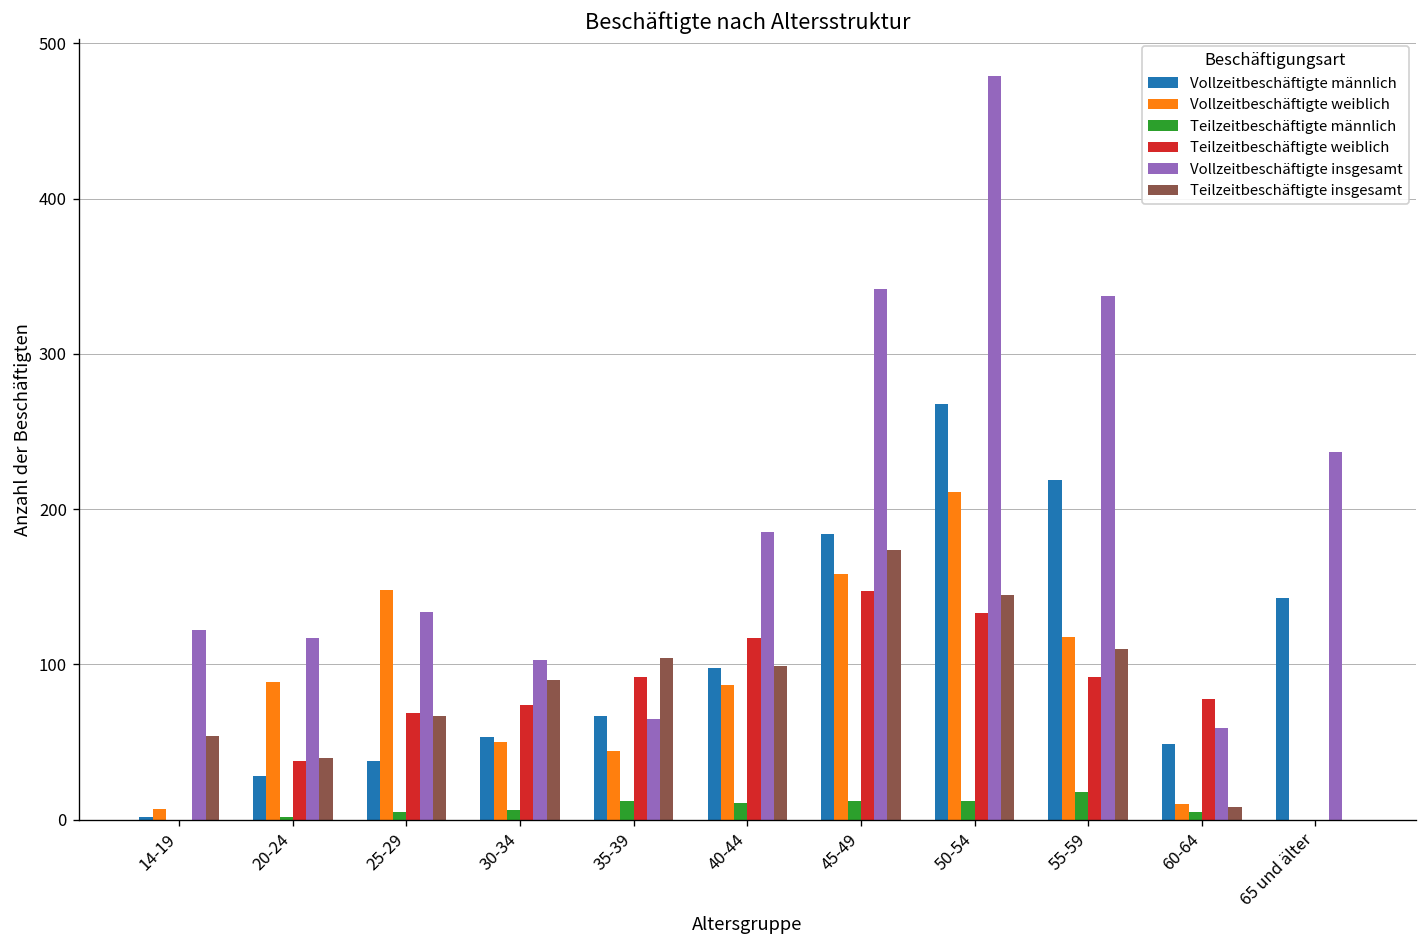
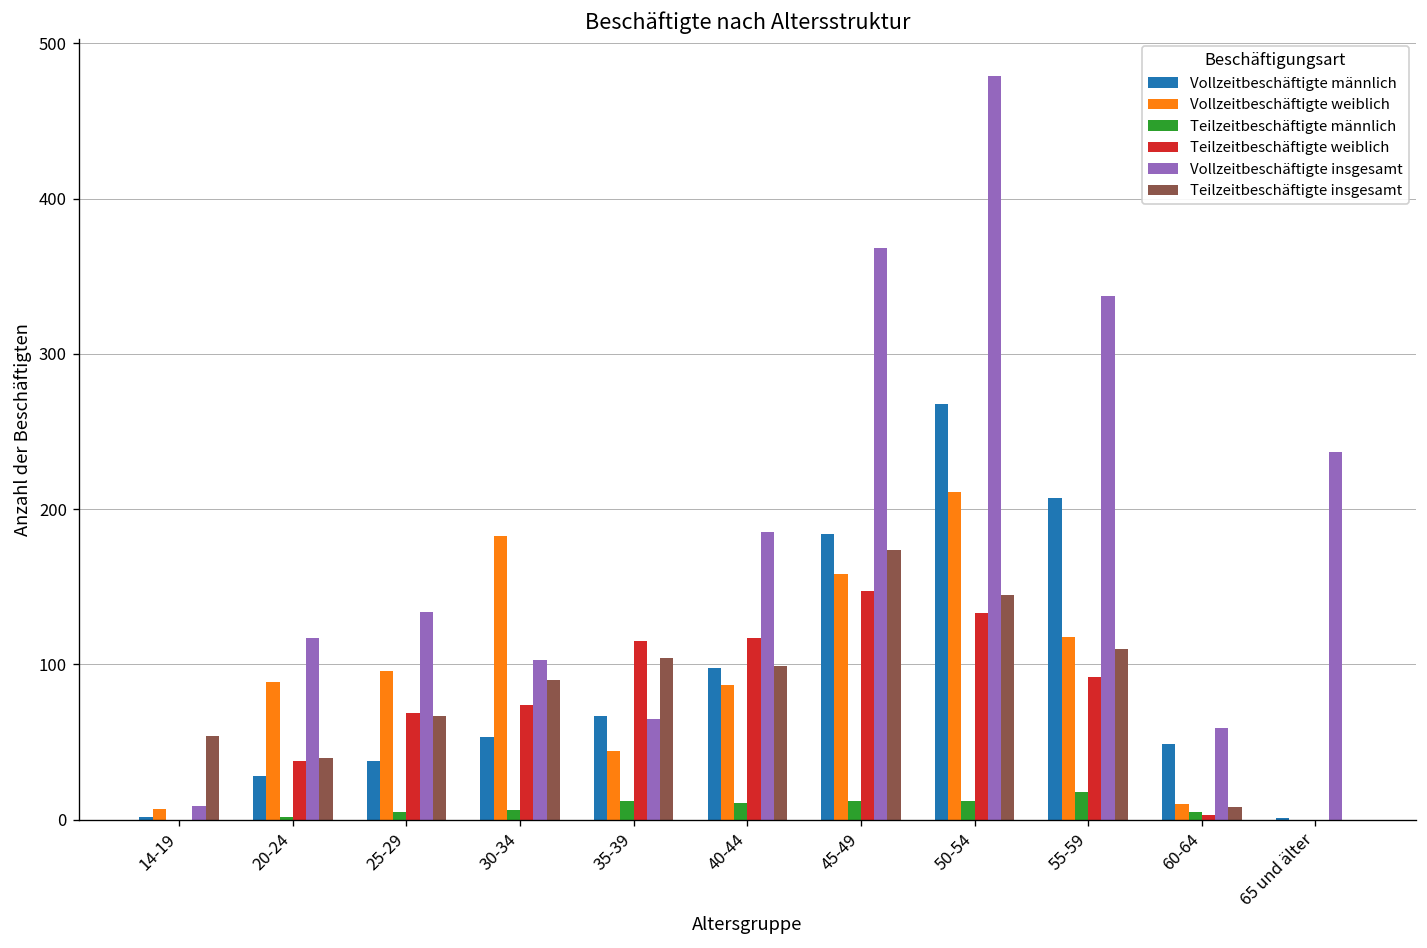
  {
    "Vollzeitbeschäftigte männlich": {
      "14-19": 2,
      "20-24": 28,
      "25-29": 38,
      "30-34": 53,
      "35-39": 67,
      "40-44": 98,
      "45-49": 184,
      "50-54": 268,
-     "55-59": 219,
+     "55-59": 207,
      "60-64": 49,
-     "65 und älter": 143
+     "65 und älter": 1
    },
    "Vollzeitbeschäftigte weiblich": {
      "14-19": 7,
      "20-24": 89,
-     "25-29": 148,
-     "30-34": 50,
+     "25-29": 96,
+     "30-34": 183,
      "35-39": 44,
      "40-44": 87,
      "45-49": 158,
      "50-54": 211,
      "55-59": 118,
      "60-64": 10,
      "65 und älter": 0
    },
    "Teilzeitbeschäftigte männlich": {
      "14-19": 0,
      "20-24": 2,
      "25-29": 5,
      "30-34": 6,
      "35-39": 12,
      "40-44": 11,
      "45-49": 12,
      "50-54": 12,
      "55-59": 18,
      "60-64": 5,
      "65 und älter": 0
    },
    "Teilzeitbeschäftigte weiblich": {
      "14-19": 0,
      "20-24": 38,
      "25-29": 69,
      "30-34": 74,
-     "35-39": 92,
+     "35-39": 115,
      "40-44": 117,
      "45-49": 147,
      "50-54": 133,
      "55-59": 92,
-     "60-64": 78,
+     "60-64": 3,
      "65 und älter": 0
    },
    "Vollzeitbeschäftigte insgesamt": {
-     "14-19": 122,
+     "14-19": 9,
      "20-24": 117,
      "25-29": 134,
      "30-34": 103,
      "35-39": 65,
      "40-44": 185,
-     "45-49": 342,
+     "45-49": 368,
      "50-54": 479,
      "55-59": 337,
      "60-64": 59,
      "65 und älter": 237
    },
    "Teilzeitbeschäftigte insgesamt": {
      "14-19": 54,
      "20-24": 40,
      "25-29": 67,
      "30-34": 90,
      "35-39": 104,
      "40-44": 99,
      "45-49": 174,
      "50-54": 145,
      "55-59": 110,
      "60-64": 8,
      "65 und älter": 0
    }
  }
